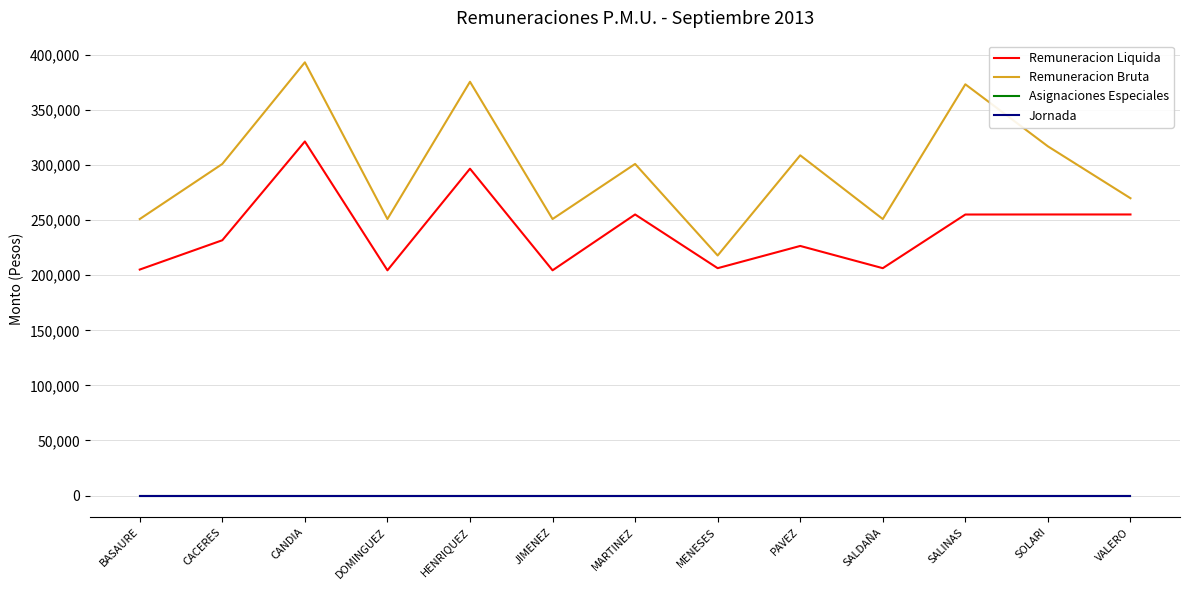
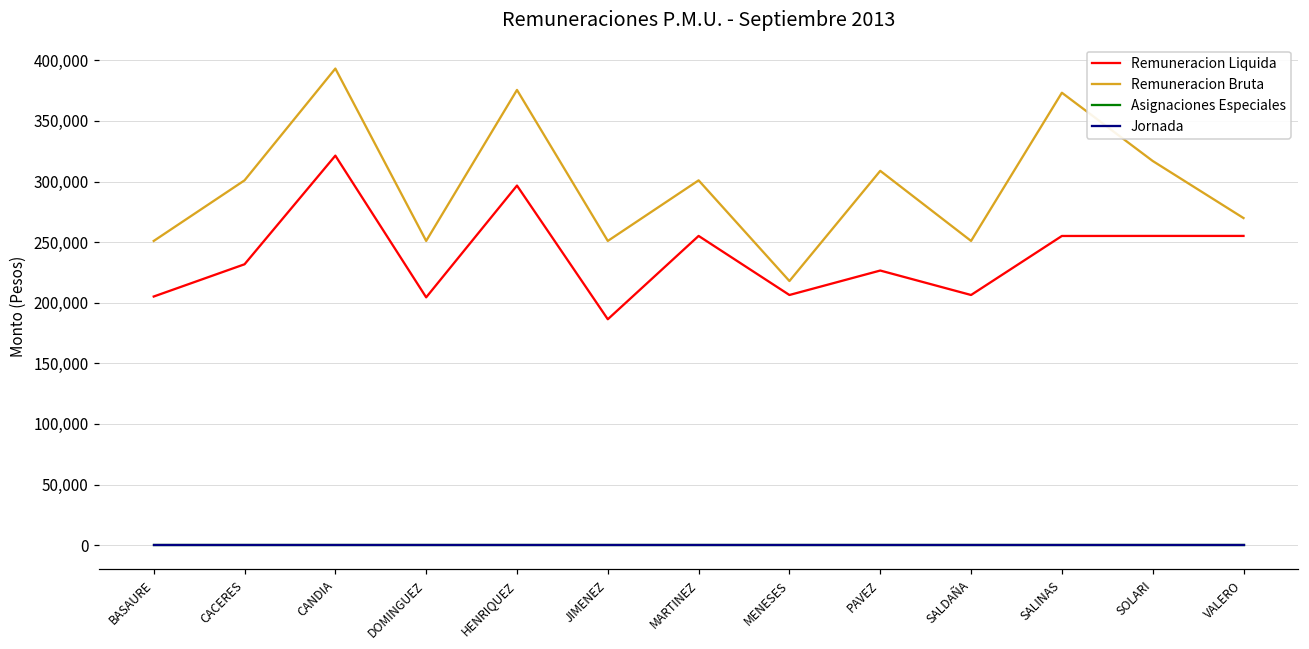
  {
    "Remuneracion Liquida": {
      "BASAURE": "205,000",
      "CACERES": "232,000",
      "CANDIA": "321,000",
      "DOMINGUEZ": "204,000",
      "HENRIQUEZ": "297,000",
-     "JIMENEZ": "204,000",
+     "JIMENEZ": "186,000",
      "MARTINEZ": "255,000",
      "MENESES": "206,000",
      "PAVEZ": "227,000",
      "SALDAÑA": "206,000",
      "SALINAS": "255,000",
      "SOLARI": "255,000",
      "VALERO": "255,000"
    },
    "Remuneracion Bruta": {
      "BASAURE": "251,000",
      "CACERES": "301,000",
      "CANDIA": "393,000",
      "DOMINGUEZ": "251,000",
      "HENRIQUEZ": "376,000",
      "JIMENEZ": "251,000",
      "MARTINEZ": "301,000",
      "MENESES": "218,000",
      "PAVEZ": "309,000",
      "SALDAÑA": "251,000",
      "SALINAS": "373,000",
      "SOLARI": "317,000",
      "VALERO": "270,000"
    },
    "Jornada": {
      "BASAURE": "0",
      "CACERES": "0",
      "CANDIA": "0",
      "DOMINGUEZ": "0",
      "HENRIQUEZ": "0",
      "JIMENEZ": "0",
      "MARTINEZ": "0",
      "MENESES": "0",
      "PAVEZ": "0",
      "SALDAÑA": "0",
      "SALINAS": "0",
      "SOLARI": "0",
      "VALERO": "0"
    }
  }
